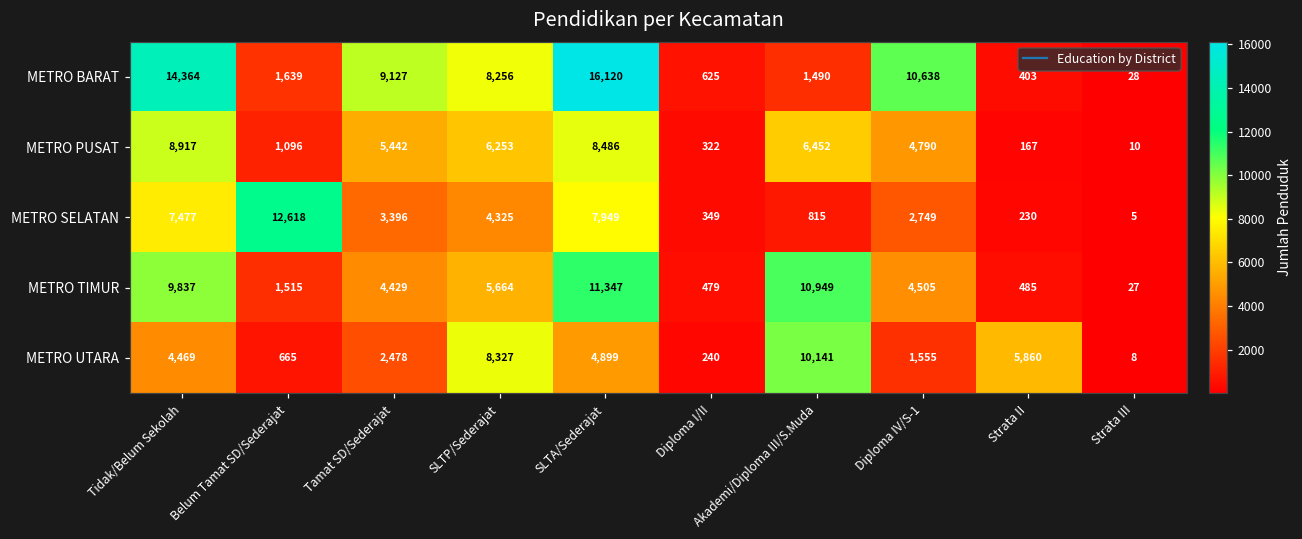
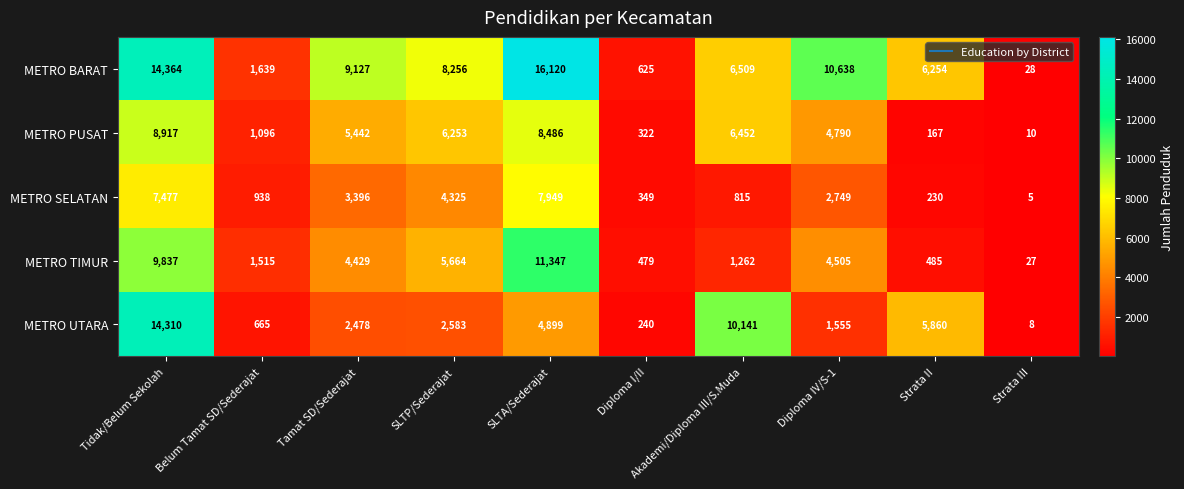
  {
    "METRO BARAT": {
      "Tidak/Belum Sekolah": "14,364",
      "Belum Tamat SD/Sederajat": "1,639",
      "Tamat SD/Sederajat": "9,127",
      "SLTP/Sederajat": "8,256",
      "SLTA/Sederajat": "16,120",
      "Diploma I/II": "625",
-     "Akademi/Diploma III/S.Muda": "1,490",
+     "Akademi/Diploma III/S.Muda": "6,509",
      "Diploma IV/S-1": "10,638",
-     "Strata II": "403",
+     "Strata II": "6,254",
      "Strata III": "28"
    },
    "METRO PUSAT": {
      "Tidak/Belum Sekolah": "8,917",
      "Belum Tamat SD/Sederajat": "1,096",
      "Tamat SD/Sederajat": "5,442",
      "SLTP/Sederajat": "6,253",
      "SLTA/Sederajat": "8,486",
      "Diploma I/II": "322",
      "Akademi/Diploma III/S.Muda": "6,452",
      "Diploma IV/S-1": "4,790",
      "Strata II": "167",
      "Strata III": "10"
    },
    "METRO SELATAN": {
      "Tidak/Belum Sekolah": "7,477",
-     "Belum Tamat SD/Sederajat": "12,618",
+     "Belum Tamat SD/Sederajat": "938",
      "Tamat SD/Sederajat": "3,396",
      "SLTP/Sederajat": "4,325",
      "SLTA/Sederajat": "7,949",
      "Diploma I/II": "349",
      "Akademi/Diploma III/S.Muda": "815",
      "Diploma IV/S-1": "2,749",
      "Strata II": "230",
      "Strata III": "5"
    },
    "METRO TIMUR": {
      "Tidak/Belum Sekolah": "9,837",
      "Belum Tamat SD/Sederajat": "1,515",
      "Tamat SD/Sederajat": "4,429",
      "SLTP/Sederajat": "5,664",
      "SLTA/Sederajat": "11,347",
      "Diploma I/II": "479",
-     "Akademi/Diploma III/S.Muda": "10,949",
+     "Akademi/Diploma III/S.Muda": "1,262",
      "Diploma IV/S-1": "4,505",
      "Strata II": "485",
      "Strata III": "27"
    },
    "METRO UTARA": {
-     "Tidak/Belum Sekolah": "4,469",
+     "Tidak/Belum Sekolah": "14,310",
      "Belum Tamat SD/Sederajat": "665",
      "Tamat SD/Sederajat": "2,478",
-     "SLTP/Sederajat": "8,327",
+     "SLTP/Sederajat": "2,583",
      "SLTA/Sederajat": "4,899",
      "Diploma I/II": "240",
      "Akademi/Diploma III/S.Muda": "10,141",
      "Diploma IV/S-1": "1,555",
      "Strata II": "5,860",
      "Strata III": "8"
    }
  }
